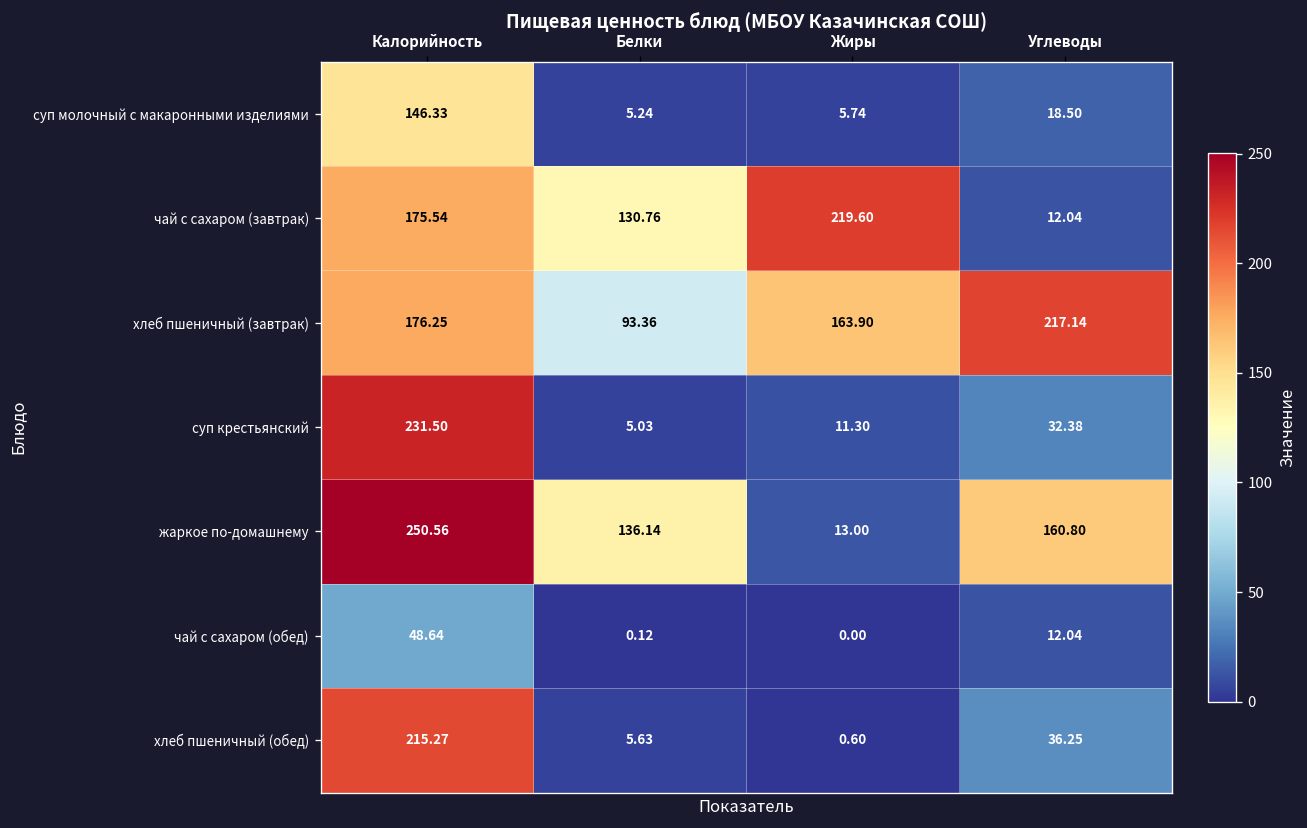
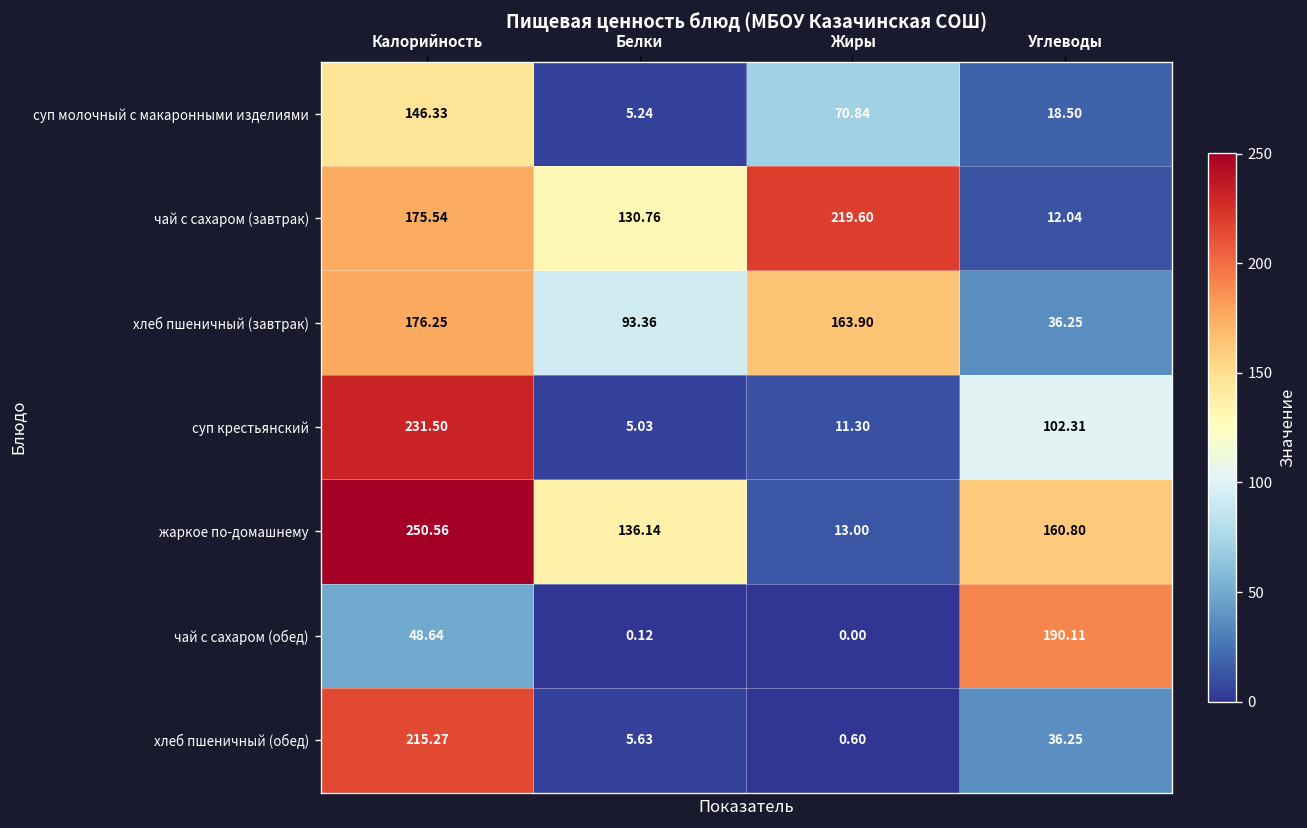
  {
    "суп молочный с макаронными изделиями": {
      "Калорийность": 146.33,
      "Белки": 5.24,
-     "Жиры": 5.74,
+     "Жиры": 70.84,
      "Углеводы": 18.50
    },
    "чай с сахаром (завтрак)": {
      "Калорийность": 175.54,
      "Белки": 130.76,
      "Жиры": 219.60,
      "Углеводы": 12.04
    },
    "хлеб пшеничный (завтрак)": {
      "Калорийность": 176.25,
      "Белки": 93.36,
      "Жиры": 163.90,
-     "Углеводы": 217.14
+     "Углеводы": 36.25
    },
    "суп крестьянский": {
      "Калорийность": 231.50,
      "Белки": 5.03,
      "Жиры": 11.30,
-     "Углеводы": 32.38
+     "Углеводы": 102.31
    },
    "жаркое по-домашнему": {
      "Калорийность": 250.56,
      "Белки": 136.14,
      "Жиры": 13.00,
      "Углеводы": 160.80
    },
    "чай с сахаром (обед)": {
      "Калорийность": 48.64,
      "Белки": 0.12,
      "Жиры": 0.00,
-     "Углеводы": 12.04
+     "Углеводы": 190.11
    },
    "хлеб пшеничный (обед)": {
      "Калорийность": 215.27,
      "Белки": 5.63,
      "Жиры": 0.60,
      "Углеводы": 36.25
    }
  }
